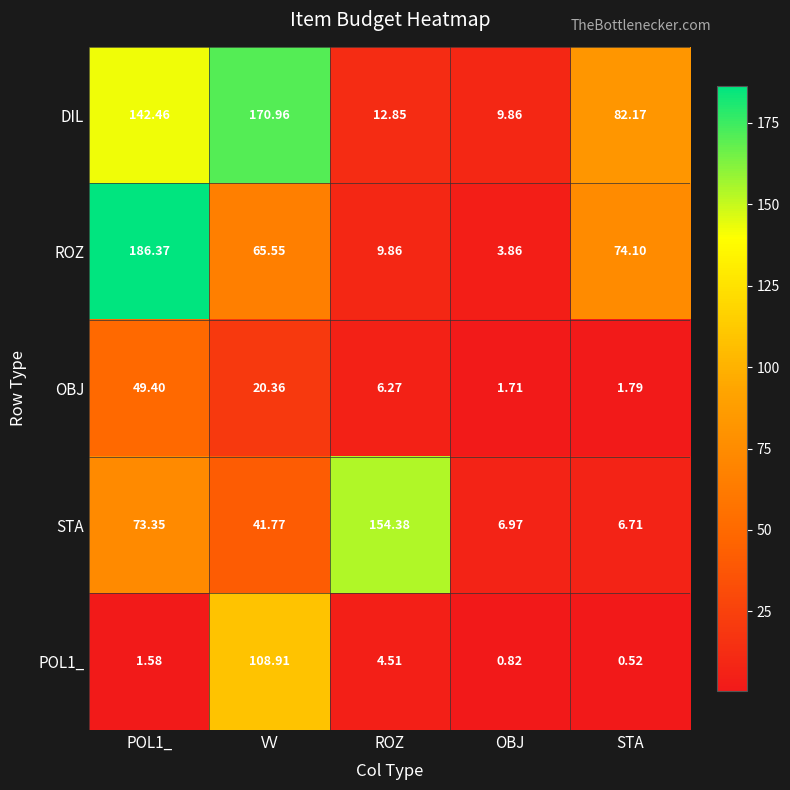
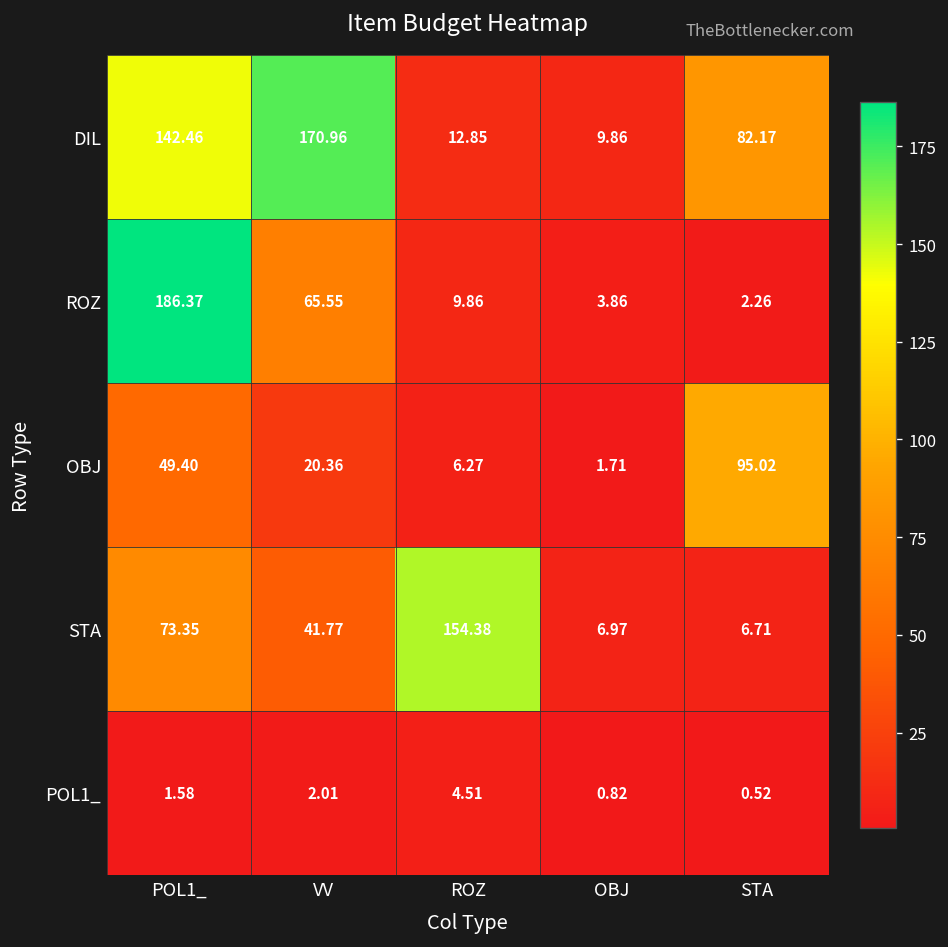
  {
    "DIL": {
      "POL1_": 142.46,
      "VV": 170.96,
      "ROZ": 12.85,
      "OBJ": 9.86,
      "STA": 82.17
    },
    "ROZ": {
      "POL1_": 186.37,
      "VV": 65.55,
      "ROZ": 9.86,
      "OBJ": 3.86,
-     "STA": 74.10
+     "STA": 2.26
    },
    "OBJ": {
      "POL1_": 49.40,
      "VV": 20.36,
      "ROZ": 6.27,
      "OBJ": 1.71,
-     "STA": 1.79
+     "STA": 95.02
    },
    "STA": {
      "POL1_": 73.35,
      "VV": 41.77,
      "ROZ": 154.38,
      "OBJ": 6.97,
      "STA": 6.71
    },
    "POL1_": {
      "POL1_": 1.58,
-     "VV": 108.91,
+     "VV": 2.01,
      "ROZ": 4.51,
      "OBJ": 0.82,
      "STA": 0.52
    }
  }
